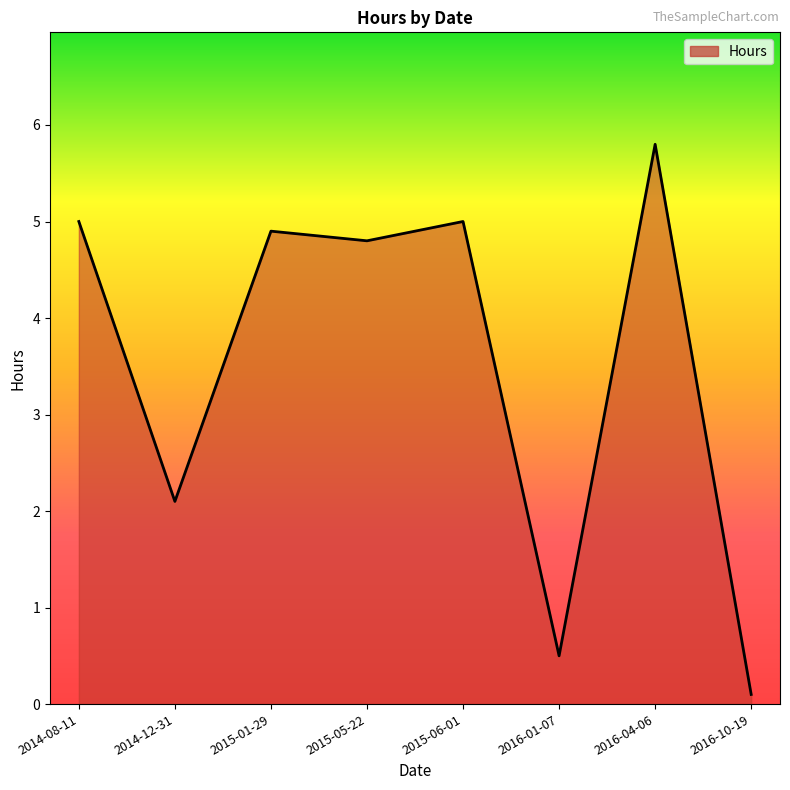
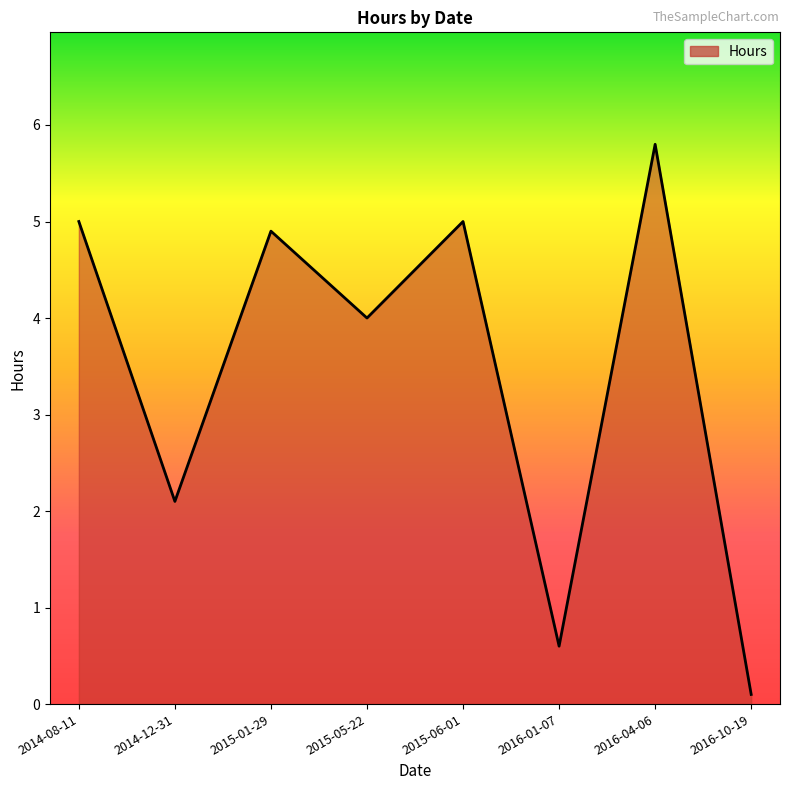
  {
    "2014-08-11": 5.0,
    "2014-12-31": 2.1,
    "2015-01-29": 4.9,
-   "2015-05-22": 4.8,
+   "2015-05-22": 4.0,
    "2015-06-01": 5.0,
-   "2016-01-07": 0.5,
+   "2016-01-07": 0.6,
    "2016-04-06": 5.8,
    "2016-10-19": 0.1
  }
